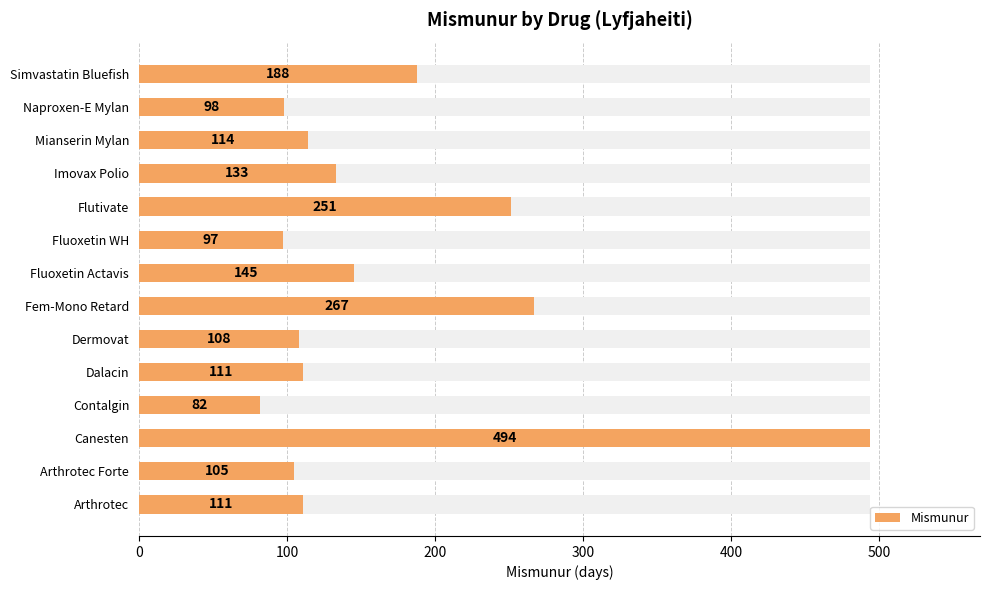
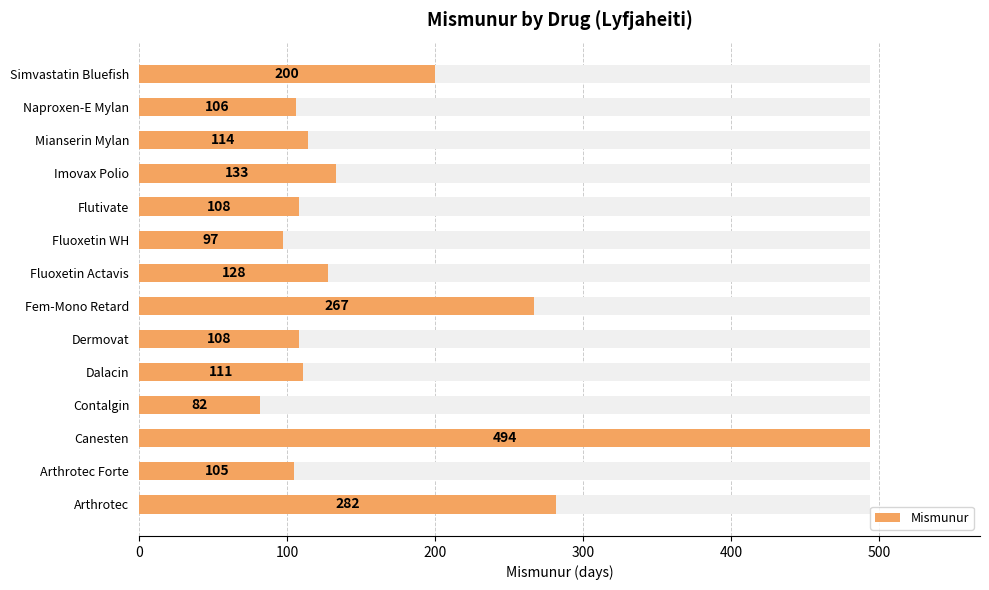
  {
    "Mismunur": {
-     "Simvastatin Bluefish": 188,
-     "Naproxen-E Mylan": 98,
-     "Flutivate": 251,
-     "Fluoxetin Actavis": 145,
+     "Simvastatin Bluefish": 200,
+     "Naproxen-E Mylan": 106,
+     "Flutivate": 108,
+     "Fluoxetin Actavis": 128,
      "Canesten": 494,
-     "Arthrotec": 111
+     "Arthrotec": 282
    }
  }
